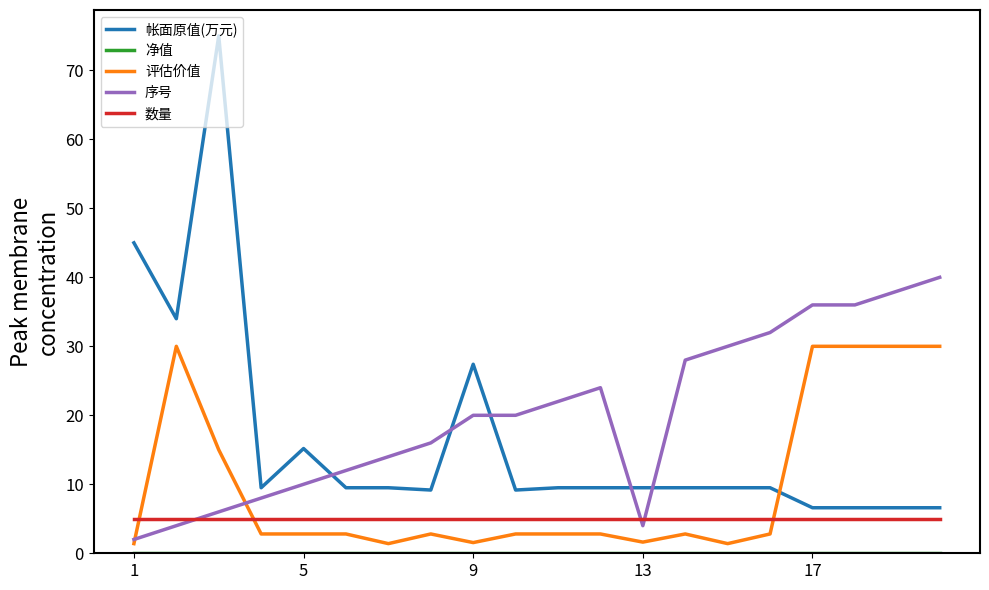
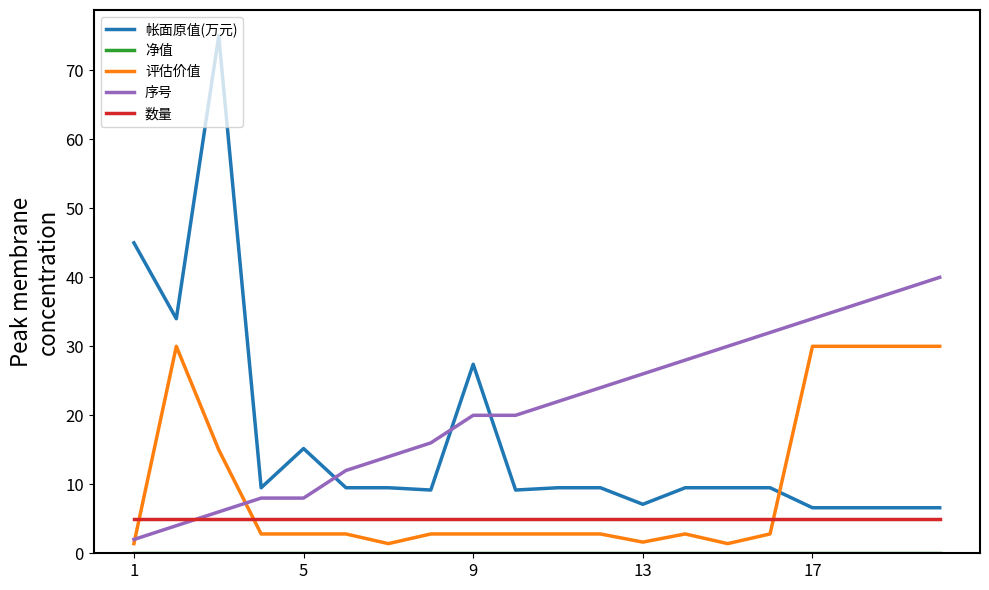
  {
    "帐面原值(万元)": {
      "1": 45,
      "5": 15,
      "9": 27,
-     "13": 10,
+     "13": 7,
      "17": 7
    },
    "净值": {
      "1": 0,
      "5": 0,
      "9": 0,
      "13": 0,
      "17": 0
    },
    "评估价值": {
      "1": 1,
      "5": 3,
-     "9": 2,
+     "9": 3,
      "13": 2,
      "17": 30
    },
    "序号": {
      "1": 2,
-     "5": 10,
+     "5": 8,
      "9": 20,
-     "13": 4,
-     "17": 36
+     "13": 26,
+     "17": 34
    },
    "数量": {
      "1": 5,
      "5": 5,
      "9": 5,
      "13": 5,
      "17": 5
    }
  }
